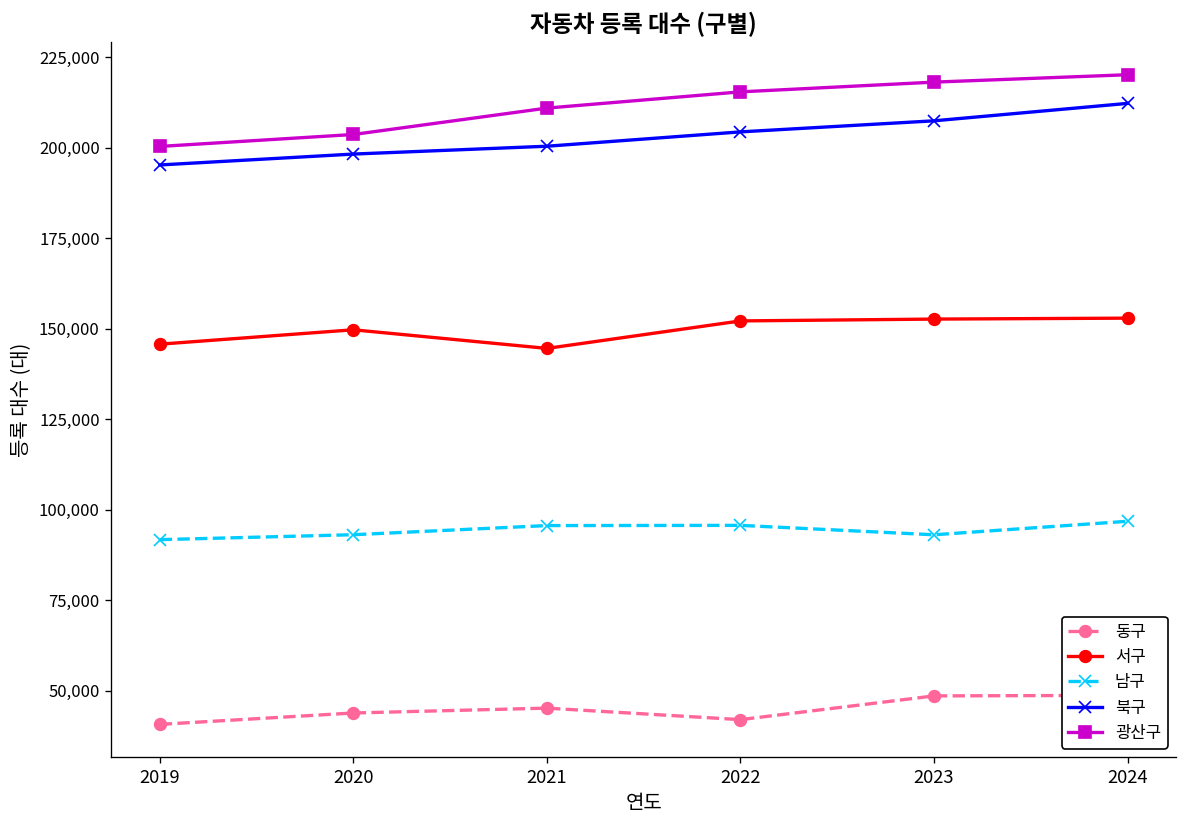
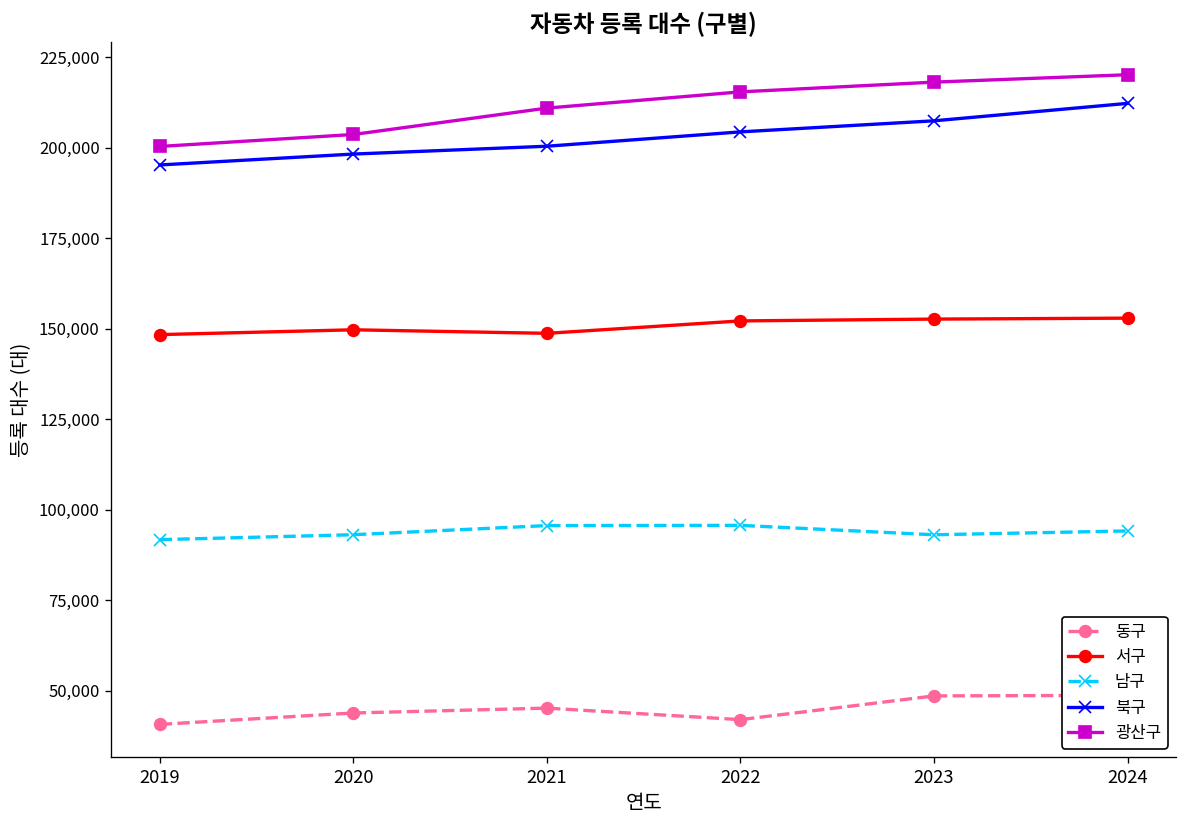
  {
    "동구": {
      "2019": "41,000",
      "2020": "44,000",
      "2021": "45,000",
      "2022": "42,000",
      "2023": "49,000"
    },
    "서구": {
-     "2019": "146,000",
+     "2019": "148,000",
      "2020": "150,000",
-     "2021": "145,000",
+     "2021": "149,000",
      "2022": "152,000",
      "2023": "153,000",
      "2024": "153,000"
    },
    "남구": {
      "2019": "92,000",
      "2020": "93,000",
      "2021": "96,000",
      "2022": "96,000",
      "2023": "93,000",
-     "2024": "97,000"
+     "2024": "94,000"
    },
    "북구": {
      "2019": "195,000",
      "2020": "198,000",
      "2021": "200,000",
      "2022": "204,000",
      "2023": "207,000",
      "2024": "212,000"
    },
    "광산구": {
      "2019": "200,000",
      "2020": "204,000",
      "2021": "211,000",
      "2022": "215,000",
      "2023": "218,000",
      "2024": "220,000"
    }
  }
